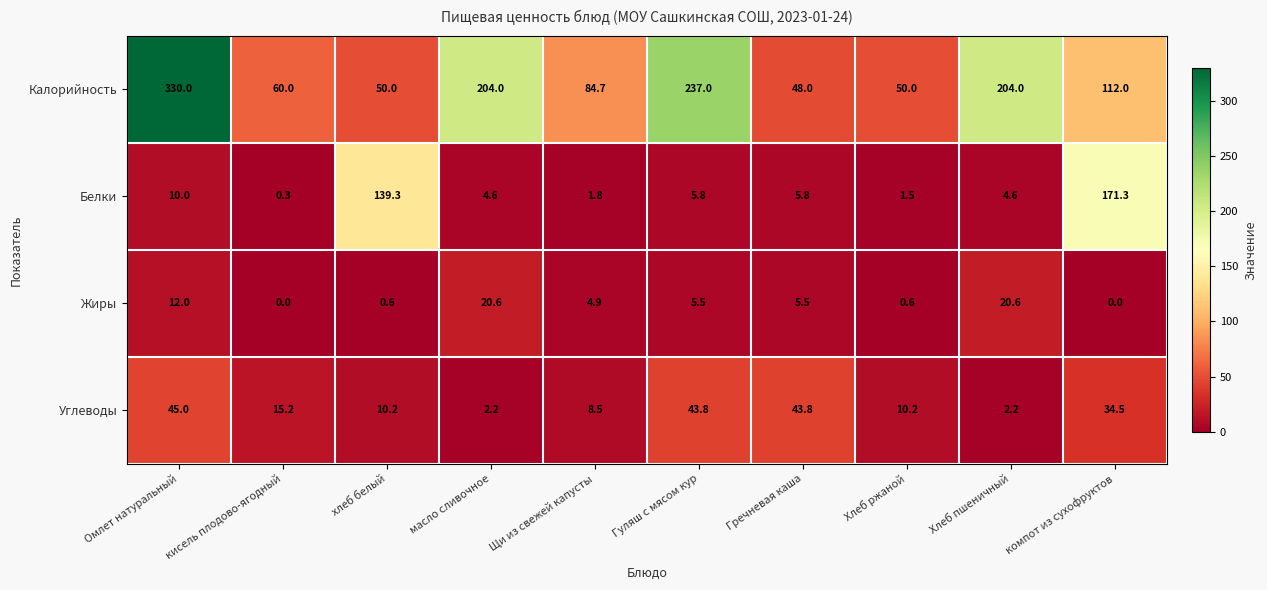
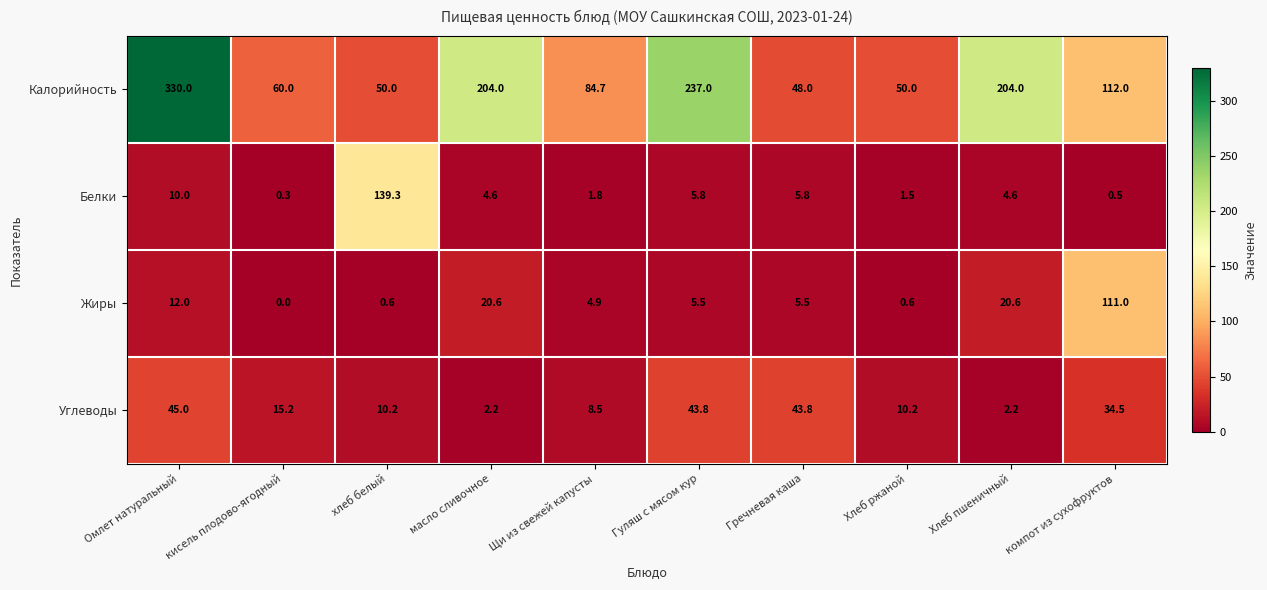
  {
    "Калорийность": {
      "Омлет натуральный": 330.0,
      "кисель плодово-ягодный": 60.0,
      "хлеб белый": 50.0,
      "масло сливочное": 204.0,
      "Щи из свежей капусты": 84.7,
      "Гуляш с мясом кур": 237.0,
      "Гречневая каша": 48.0,
      "Хлеб ржаной": 50.0,
      "Хлеб пшеничный": 204.0,
      "компот из сухофруктов": 112.0
    },
    "Белки": {
      "Омлет натуральный": 10.0,
      "кисель плодово-ягодный": 0.3,
      "хлеб белый": 139.3,
      "масло сливочное": 4.6,
      "Щи из свежей капусты": 1.8,
      "Гуляш с мясом кур": 5.8,
      "Гречневая каша": 5.8,
      "Хлеб ржаной": 1.5,
      "Хлеб пшеничный": 4.6,
-     "компот из сухофруктов": 171.3
+     "компот из сухофруктов": 0.5
    },
    "Жиры": {
      "Омлет натуральный": 12.0,
      "кисель плодово-ягодный": 0.0,
      "хлеб белый": 0.6,
      "масло сливочное": 20.6,
      "Щи из свежей капусты": 4.9,
      "Гуляш с мясом кур": 5.5,
      "Гречневая каша": 5.5,
      "Хлеб ржаной": 0.6,
      "Хлеб пшеничный": 20.6,
-     "компот из сухофруктов": 0.0
+     "компот из сухофруктов": 111.0
    },
    "Углеводы": {
      "Омлет натуральный": 45.0,
      "кисель плодово-ягодный": 15.2,
      "хлеб белый": 10.2,
      "масло сливочное": 2.2,
      "Щи из свежей капусты": 8.5,
      "Гуляш с мясом кур": 43.8,
      "Гречневая каша": 43.8,
      "Хлеб ржаной": 10.2,
      "Хлеб пшеничный": 2.2,
      "компот из сухофруктов": 34.5
    }
  }
